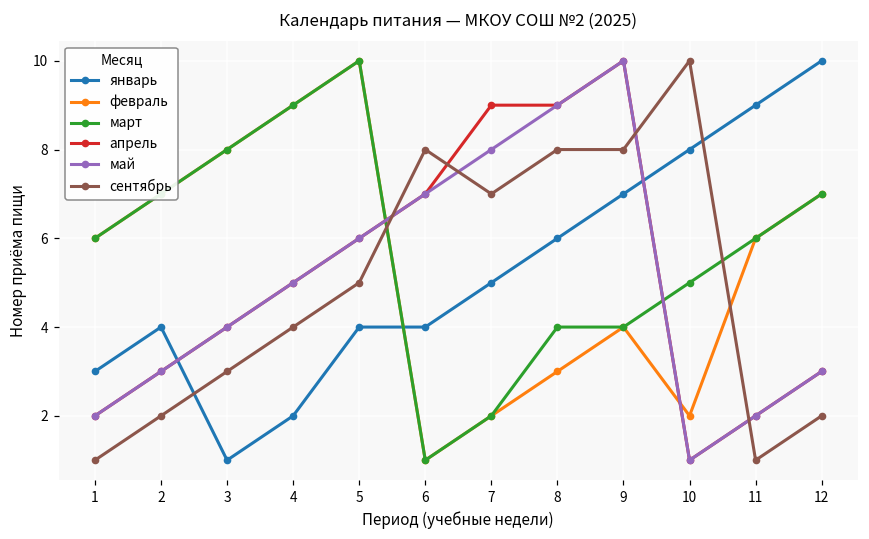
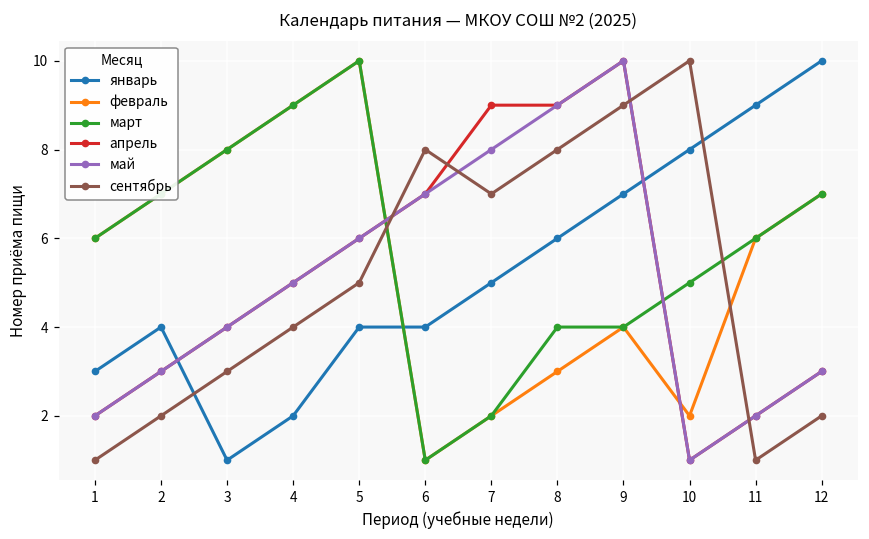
  {
    "январь": {
      "1": 3,
      "2": 4,
      "3": 1,
      "4": 2,
      "5": 4,
      "6": 4,
      "7": 5,
      "8": 6,
      "9": 7,
      "10": 8,
      "11": 9,
      "12": 10
    },
    "февраль": {
      "8": 3,
      "10": 2
    },
    "март": {
      "8": 4,
      "10": 5
    },
    "апрель": {
      "7": 9
    },
    "май": {
      "7": 8
    },
    "сентябрь": {
      "1": 1,
      "2": 2,
      "3": 3,
      "4": 4,
      "5": 5,
      "6": 8,
      "7": 7,
      "8": 8,
-     "9": 8,
+     "9": 9,
      "10": 10,
      "11": 1,
      "12": 2
    }
  }
